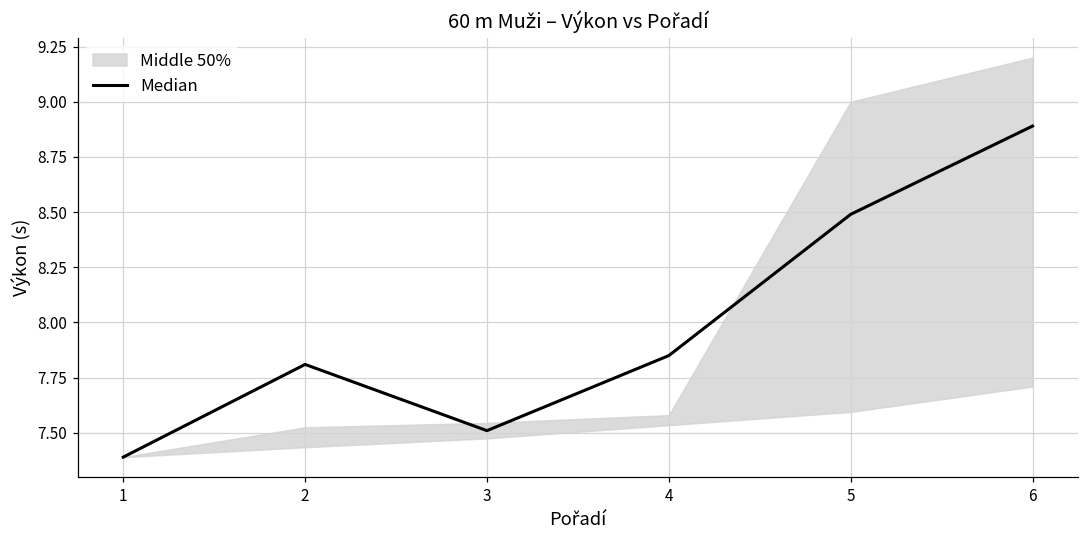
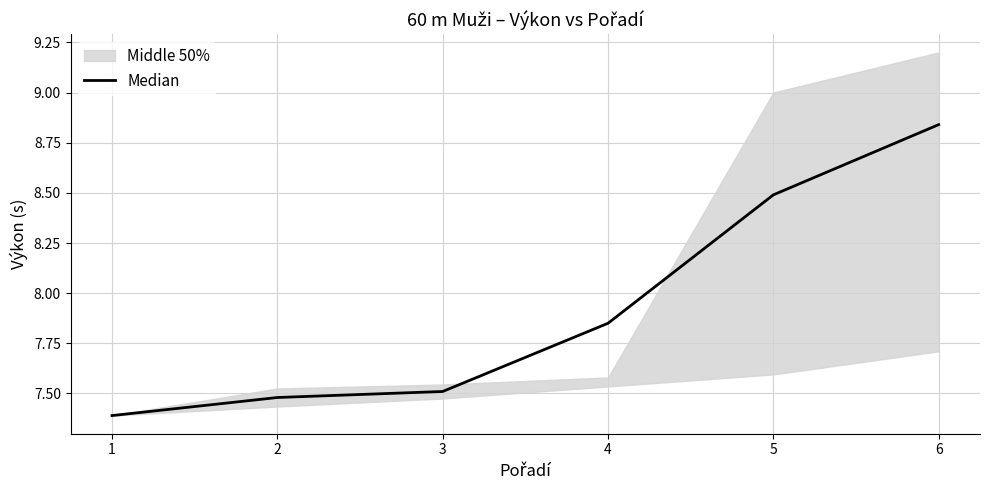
  {
    "Median": {
-     "2": 7.81,
+     "2": 7.48,
      "3": 7.51,
      "4": 7.85,
      "5": 8.49,
-     "6": 8.89
+     "6": 8.84
    }
  }
